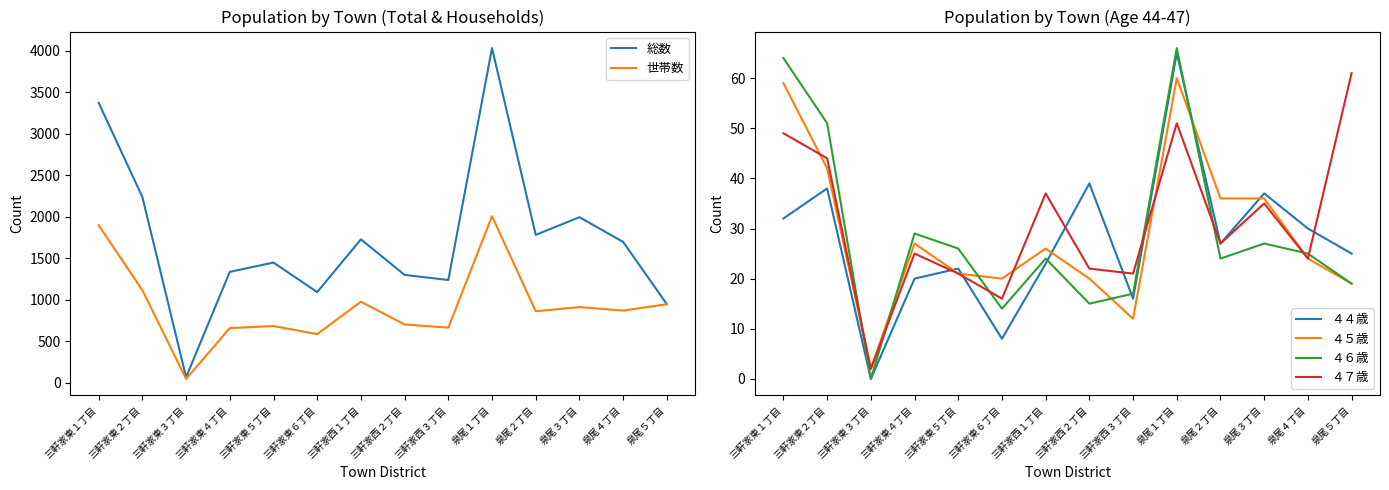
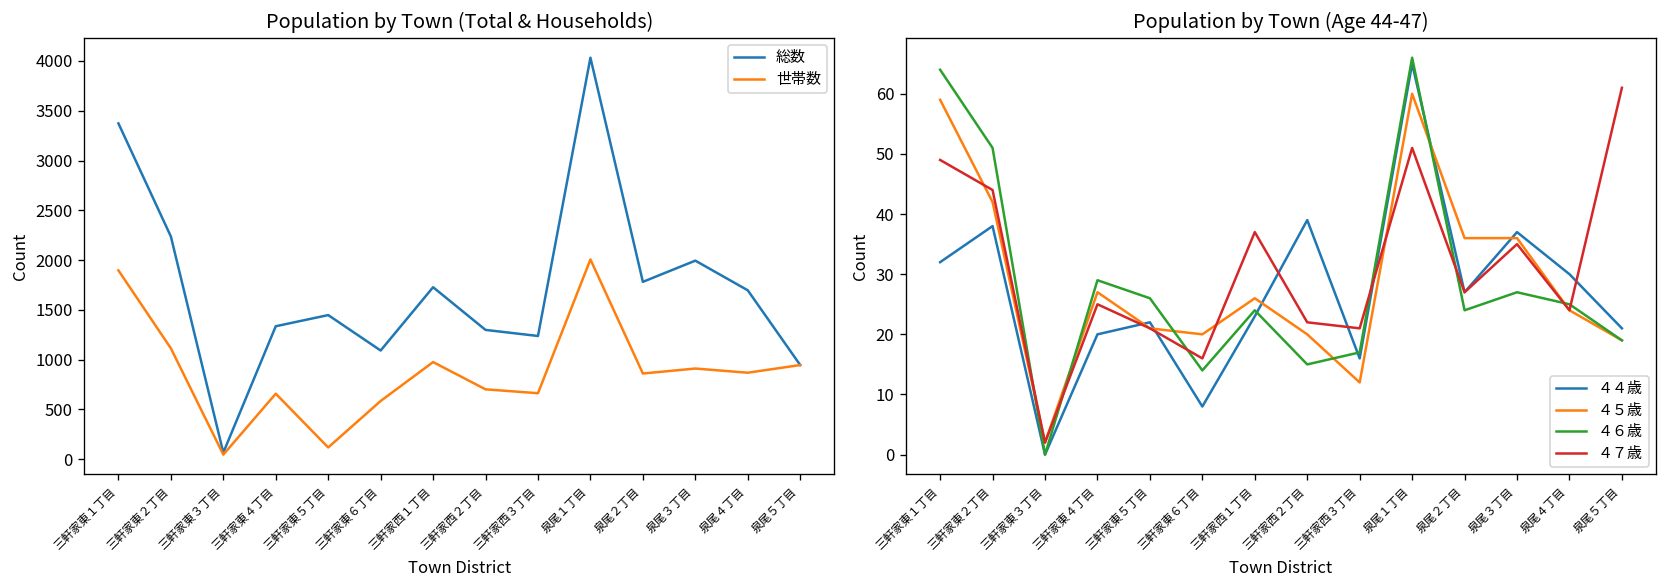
  {
    "Population by Town (Total & Households)": {
      "総数": {
        "三軒家東１丁目": 3400,
        "三軒家東２丁目": 2200,
        "三軒家東４丁目": 1300,
        "三軒家東５丁目": 1400,
        "三軒家東６丁目": 1100,
        "三軒家西１丁目": 1700,
        "三軒家西２丁目": 1300,
        "三軒家西３丁目": 1200,
        "泉尾１丁目": 4000,
        "泉尾２丁目": 1800,
        "泉尾３丁目": 2000,
        "泉尾４丁目": 1700
      },
      "世帯数": {
        "三軒家東１丁目": 1900,
        "三軒家東２丁目": 1100,
        "三軒家東４丁目": 700,
-       "三軒家東５丁目": 700,
+       "三軒家東５丁目": 100,
        "三軒家東６丁目": 600,
        "三軒家西１丁目": 1000,
        "三軒家西２丁目": 700,
        "三軒家西３丁目": 700,
        "泉尾１丁目": 2000,
        "泉尾２丁目": 900,
        "泉尾３丁目": 900,
        "泉尾４丁目": 900
      }
    },
    "Population by Town (Age 44-47)": {
      "４４歳": {
        "三軒家東１丁目": 32,
        "三軒家東２丁目": 38,
        "三軒家東４丁目": 20,
        "三軒家東５丁目": 22,
        "三軒家東６丁目": 8,
        "三軒家西１丁目": 23,
        "三軒家西２丁目": 39,
        "三軒家西３丁目": 16,
        "泉尾１丁目": 65,
        "泉尾３丁目": 37,
        "泉尾４丁目": 30,
-       "泉尾５丁目": 25
+       "泉尾５丁目": 21
      },
      "４５歳": {
        "三軒家東１丁目": 59,
        "三軒家東２丁目": 42,
        "三軒家東４丁目": 27,
        "三軒家東６丁目": 20,
        "三軒家西１丁目": 26,
        "三軒家西２丁目": 20,
        "三軒家西３丁目": 12,
        "泉尾１丁目": 60,
        "泉尾２丁目": 36,
        "泉尾３丁目": 36
      },
      "４６歳": {
        "三軒家東１丁目": 64,
        "三軒家東２丁目": 51,
        "三軒家東４丁目": 29,
        "三軒家東５丁目": 26,
        "三軒家東６丁目": 14,
        "三軒家西１丁目": 24,
        "三軒家西２丁目": 15,
        "三軒家西３丁目": 17,
        "泉尾１丁目": 66,
        "泉尾２丁目": 24,
        "泉尾３丁目": 27,
        "泉尾４丁目": 25
      },
      "４７歳": {
        "三軒家東１丁目": 49,
        "三軒家東２丁目": 44,
        "三軒家東４丁目": 25,
        "三軒家東６丁目": 16,
        "三軒家西１丁目": 37,
        "三軒家西２丁目": 22,
        "三軒家西３丁目": 21,
        "泉尾１丁目": 51,
        "泉尾３丁目": 35,
        "泉尾５丁目": 61
      }
    }
  }
